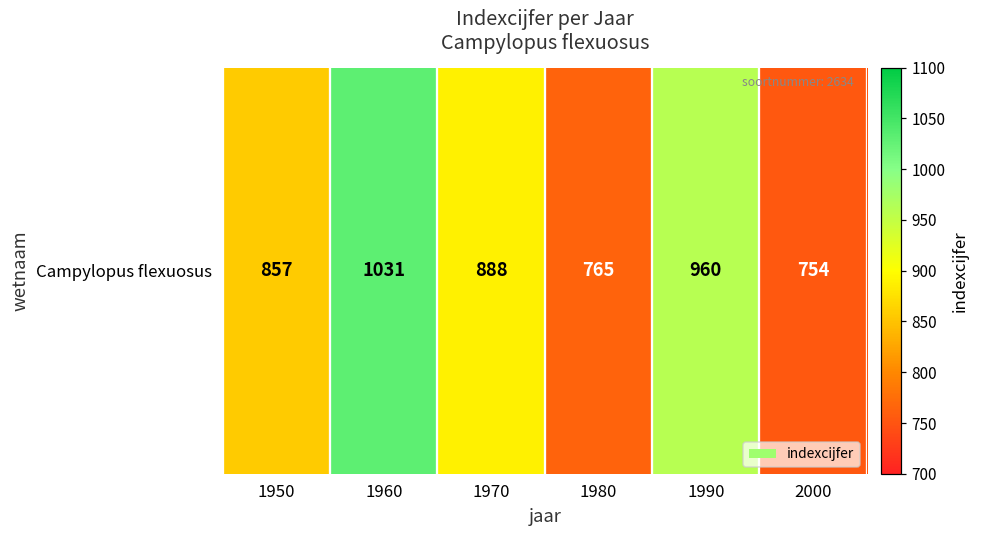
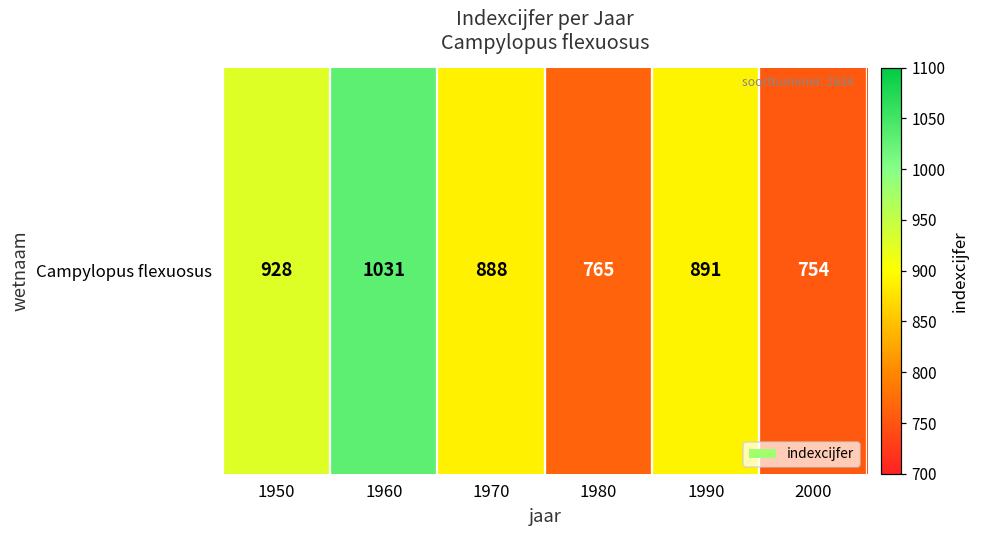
  {
    "Campylopus flexuosus": {
-     "1950": 857,
+     "1950": 928,
      "1960": 1031,
      "1970": 888,
      "1980": 765,
-     "1990": 960
+     "1990": 891
    }
  }
